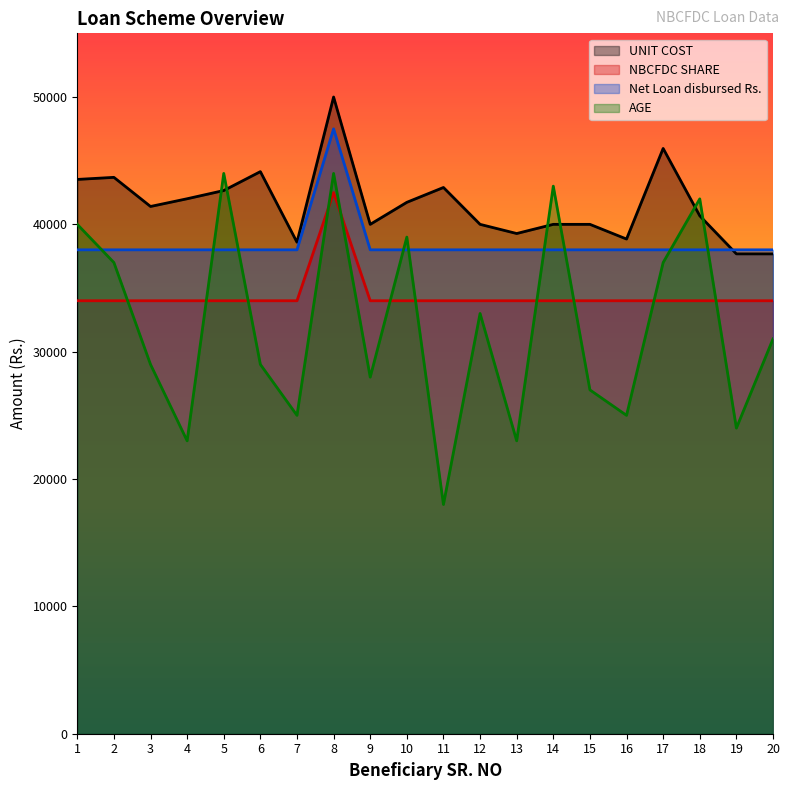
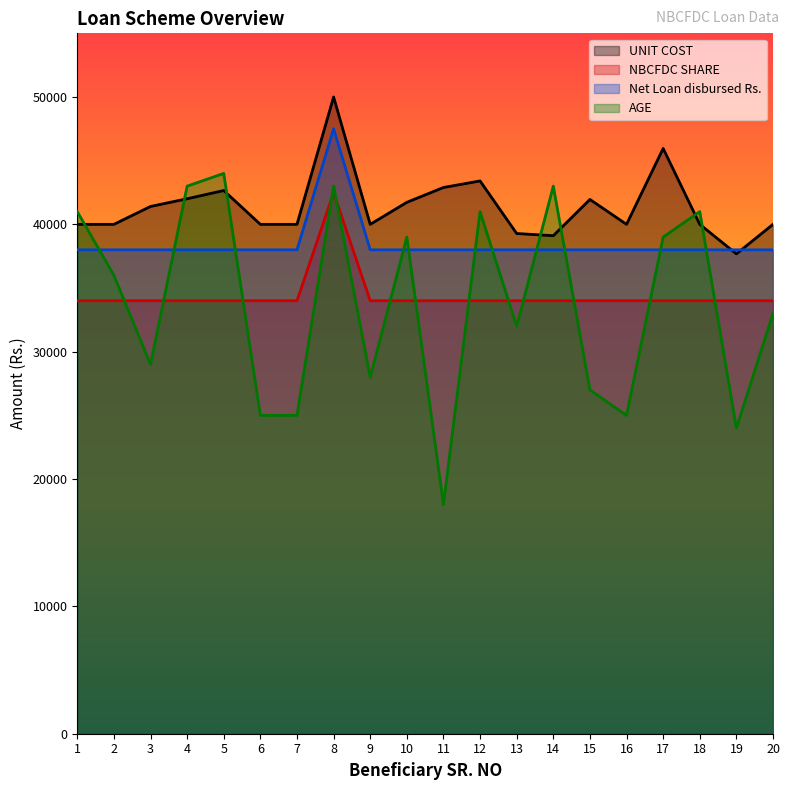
  {
    "UNIT COST": {
-     "1": 43500,
-     "2": 43700,
+     "1": 40000,
+     "2": 40000,
      "3": 41400,
      "4": 42000,
      "5": 42700,
-     "6": 44100,
-     "7": 38600,
+     "6": 40000,
+     "7": 40000,
      "8": 50000,
      "9": 40000,
      "10": 41700,
      "11": 42900,
-     "12": 40000,
+     "12": 43400,
      "13": 39300,
-     "14": 40000,
-     "15": 40000,
-     "16": 38800,
+     "14": 39100,
+     "15": 42000,
+     "16": 40000,
      "17": 46000,
-     "18": 40700,
+     "18": 40000,
      "19": 37700,
-     "20": 37700
+     "20": 40000
    },
    "NBCFDC SHARE": {
      "1": 34000,
      "2": 34000,
      "3": 34000,
      "4": 34000,
      "5": 34000,
      "6": 34000,
      "7": 34000,
      "8": 42500,
      "9": 34000,
      "10": 34000,
      "11": 34000,
      "12": 34000,
      "13": 34000,
      "14": 34000,
      "15": 34000,
      "16": 34000,
      "17": 34000,
      "18": 34000,
      "19": 34000,
      "20": 34000
    },
    "Net Loan disbursed Rs.": {
      "1": 38000,
      "2": 38000,
      "3": 38000,
      "4": 38000,
      "5": 38000,
      "6": 38000,
      "7": 38000,
      "8": 47500,
      "9": 38000,
      "10": 38000,
      "11": 38000,
      "12": 38000,
      "13": 38000,
      "14": 38000,
      "15": 38000,
      "16": 38000,
      "17": 38000,
      "18": 38000,
      "19": 38000,
      "20": 38000
    },
    "AGE": {
-     "1": 40000,
-     "2": 37000,
+     "1": 41000,
+     "2": 36000,
      "3": 29000,
-     "4": 23000,
+     "4": 43000,
      "5": 44000,
-     "6": 29000,
+     "6": 25000,
      "7": 25000,
-     "8": 44000,
+     "8": 43000,
      "9": 28000,
      "10": 39000,
      "11": 18000,
-     "12": 33000,
-     "13": 23000,
+     "12": 41000,
+     "13": 32000,
      "14": 43000,
      "15": 27000,
      "16": 25000,
-     "17": 37000,
-     "18": 42000,
+     "17": 39000,
+     "18": 41000,
      "19": 24000,
-     "20": 31000
+     "20": 33000
    }
  }
